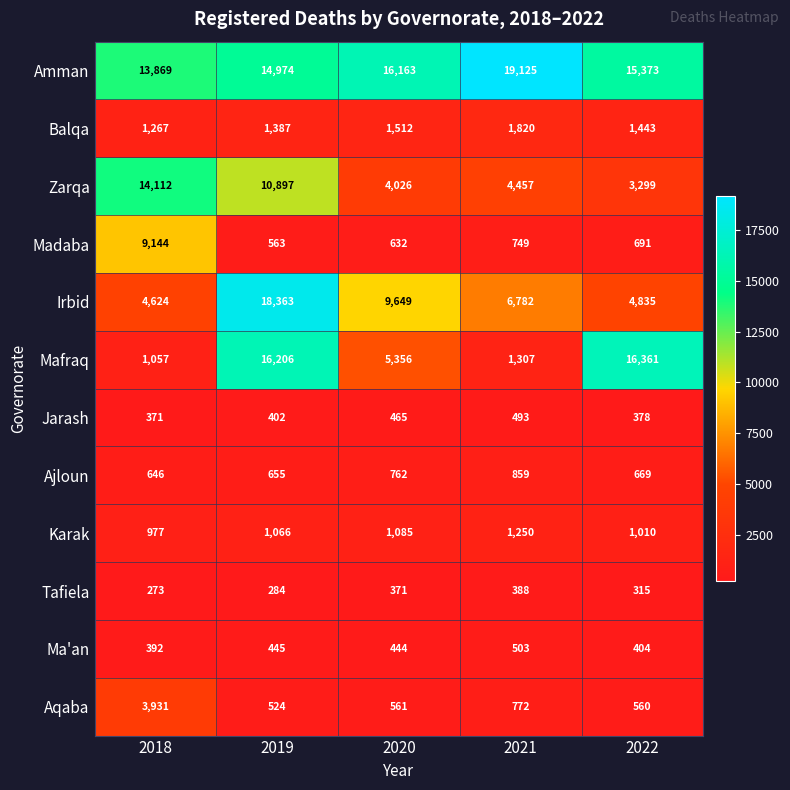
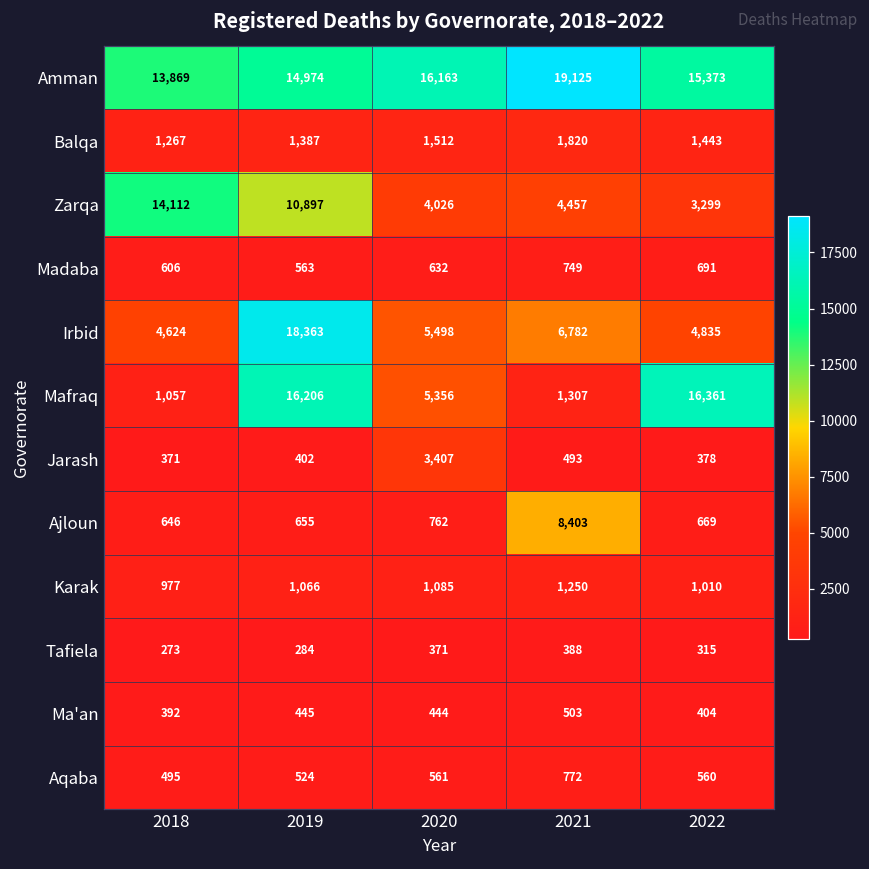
  {
    "Amman": {
      "2018": "13,869",
      "2019": "14,974",
      "2020": "16,163",
      "2021": "19,125",
      "2022": "15,373"
    },
    "Balqa": {
      "2018": "1,267",
      "2019": "1,387",
      "2020": "1,512",
      "2021": "1,820",
      "2022": "1,443"
    },
    "Zarqa": {
      "2018": "14,112",
      "2019": "10,897",
      "2020": "4,026",
      "2021": "4,457",
      "2022": "3,299"
    },
    "Madaba": {
-     "2018": "9,144",
+     "2018": "606",
      "2019": "563",
      "2020": "632",
      "2021": "749",
      "2022": "691"
    },
    "Irbid": {
      "2018": "4,624",
      "2019": "18,363",
-     "2020": "9,649",
+     "2020": "5,498",
      "2021": "6,782",
      "2022": "4,835"
    },
    "Mafraq": {
      "2018": "1,057",
      "2019": "16,206",
      "2020": "5,356",
      "2021": "1,307",
      "2022": "16,361"
    },
    "Jarash": {
      "2018": "371",
      "2019": "402",
-     "2020": "465",
+     "2020": "3,407",
      "2021": "493",
      "2022": "378"
    },
    "Ajloun": {
      "2018": "646",
      "2019": "655",
      "2020": "762",
-     "2021": "859",
+     "2021": "8,403",
      "2022": "669"
    },
    "Karak": {
      "2018": "977",
      "2019": "1,066",
      "2020": "1,085",
      "2021": "1,250",
      "2022": "1,010"
    },
    "Tafiela": {
      "2018": "273",
      "2019": "284",
      "2020": "371",
      "2021": "388",
      "2022": "315"
    },
    "Ma'an": {
      "2018": "392",
      "2019": "445",
      "2020": "444",
      "2021": "503",
      "2022": "404"
    },
    "Aqaba": {
-     "2018": "3,931",
+     "2018": "495",
      "2019": "524",
      "2020": "561",
      "2021": "772",
      "2022": "560"
    }
  }
